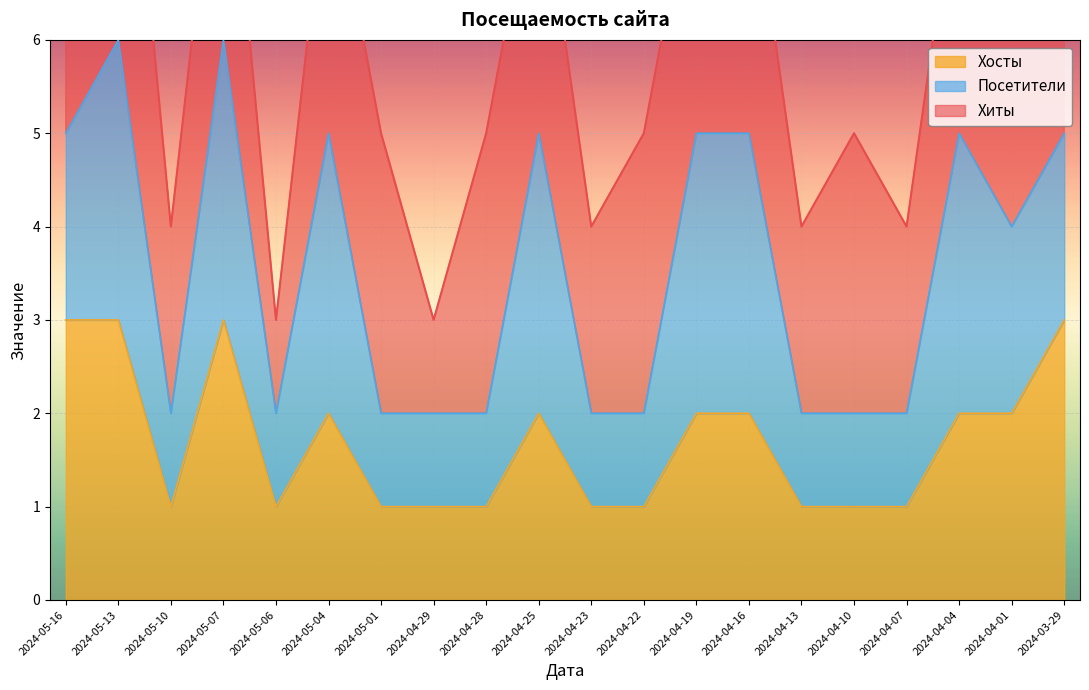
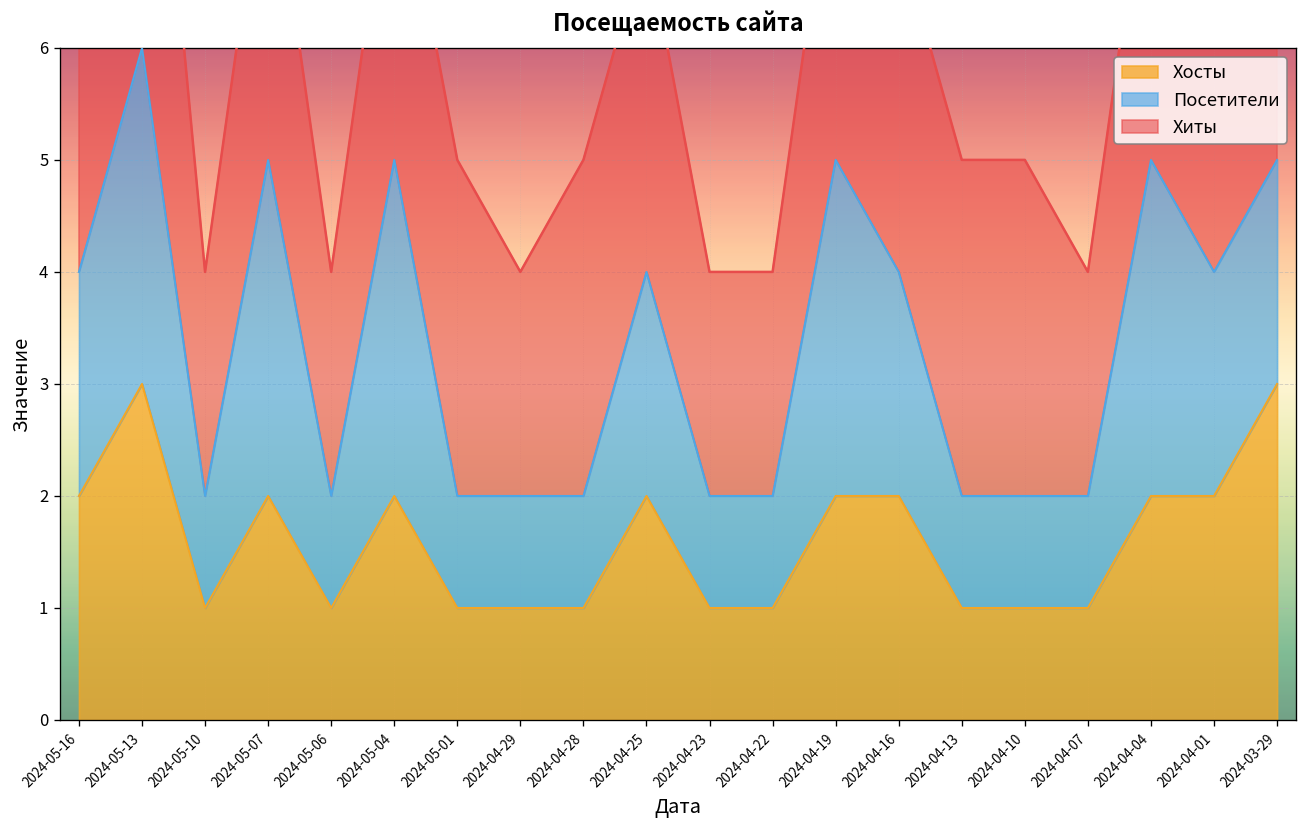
  {
    "Хосты": {
-     "2024-05-16": 3,
+     "2024-05-16": 2,
      "2024-05-13": 3,
      "2024-05-10": 1,
-     "2024-05-07": 3,
+     "2024-05-07": 2,
      "2024-05-06": 1,
      "2024-05-04": 2,
      "2024-05-01": 1,
      "2024-04-29": 1,
      "2024-04-28": 1,
      "2024-04-25": 2,
      "2024-04-23": 1,
      "2024-04-22": 1,
      "2024-04-19": 2,
      "2024-04-16": 2,
      "2024-04-13": 1,
      "2024-04-10": 1,
      "2024-04-07": 1,
      "2024-04-04": 2,
      "2024-04-01": 2,
      "2024-03-29": 3
    },
    "Посетители": {
      "2024-05-16": 2,
      "2024-05-13": 3,
      "2024-05-10": 1,
      "2024-05-07": 3,
      "2024-05-06": 1,
      "2024-05-04": 3,
      "2024-05-01": 1,
      "2024-04-29": 1,
      "2024-04-28": 1,
-     "2024-04-25": 3,
+     "2024-04-25": 2,
      "2024-04-23": 1,
      "2024-04-22": 1,
      "2024-04-19": 3,
-     "2024-04-16": 3,
+     "2024-04-16": 2,
      "2024-04-13": 1,
      "2024-04-10": 1,
      "2024-04-07": 1,
      "2024-04-04": 3,
      "2024-04-01": 2,
      "2024-03-29": 2
    },
    "Хиты": {
      "2024-05-10": 2,
-     "2024-05-06": 1,
+     "2024-05-06": 2,
      "2024-05-01": 3,
-     "2024-04-29": 1,
+     "2024-04-29": 2,
      "2024-04-28": 3,
      "2024-04-23": 2,
-     "2024-04-22": 3,
-     "2024-04-13": 2,
+     "2024-04-22": 2,
+     "2024-04-13": 3,
      "2024-04-10": 3,
      "2024-04-07": 2
    }
  }
